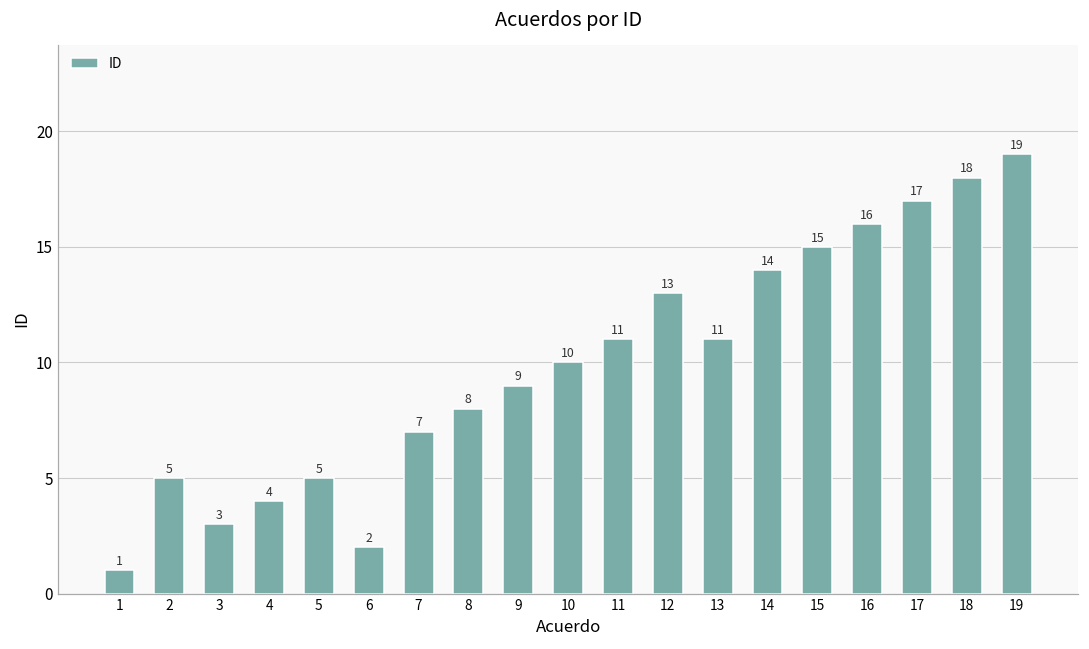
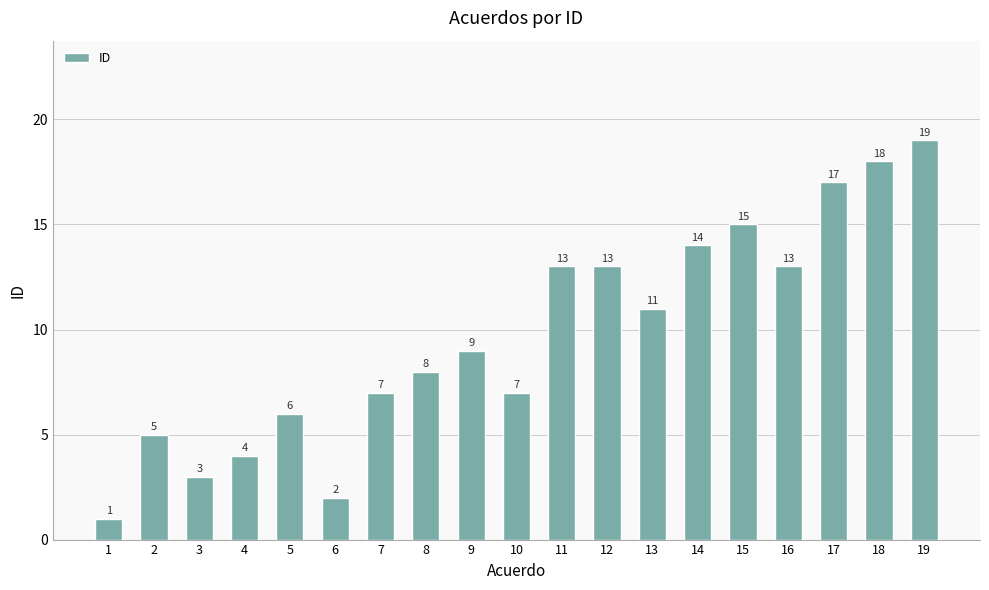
  {
    "1": 1,
    "2": 5,
    "3": 3,
    "4": 4,
-   "5": 5,
+   "5": 6,
    "6": 2,
    "7": 7,
    "8": 8,
    "9": 9,
-   "10": 10,
-   "11": 11,
+   "10": 7,
+   "11": 13,
    "12": 13,
    "13": 11,
    "14": 14,
    "15": 15,
-   "16": 16,
+   "16": 13,
    "17": 17,
    "18": 18,
    "19": 19
  }
